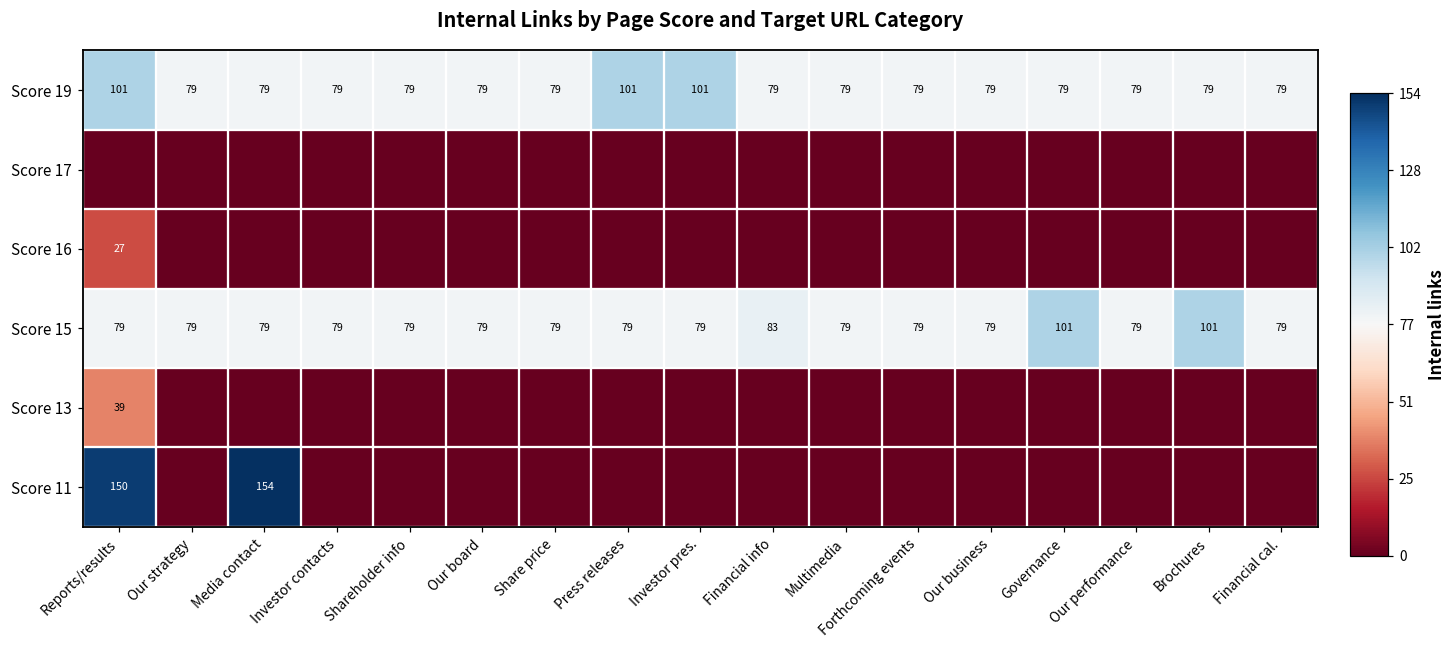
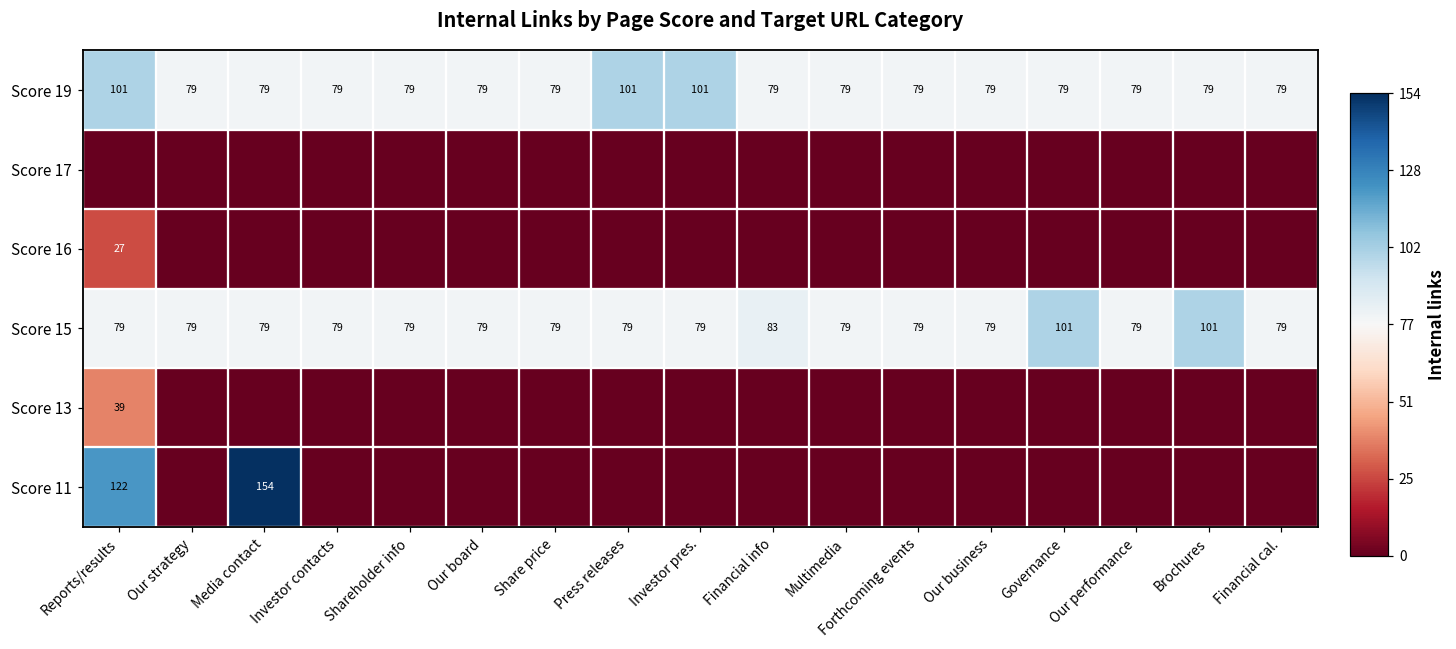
  {
    "Score 19": {
      "Reports/results": 101,
      "Our strategy": 79,
      "Media contact": 79,
      "Investor contacts": 79,
      "Shareholder info": 79,
      "Our board": 79,
      "Share price": 79,
      "Press releases": 101,
      "Investor pres.": 101,
      "Financial info": 79,
      "Multimedia": 79,
      "Forthcoming events": 79,
      "Our business": 79,
      "Governance": 79,
      "Our performance": 79,
      "Brochures": 79,
      "Financial cal.": 79
    },
    "Score 16": {
      "Reports/results": 27
    },
    "Score 15": {
      "Reports/results": 79,
      "Our strategy": 79,
      "Media contact": 79,
      "Investor contacts": 79,
      "Shareholder info": 79,
      "Our board": 79,
      "Share price": 79,
      "Press releases": 79,
      "Investor pres.": 79,
      "Financial info": 83,
      "Multimedia": 79,
      "Forthcoming events": 79,
      "Our business": 79,
      "Governance": 101,
      "Our performance": 79,
      "Brochures": 101,
      "Financial cal.": 79
    },
    "Score 13": {
      "Reports/results": 39
    },
    "Score 11": {
-     "Reports/results": 150,
+     "Reports/results": 122,
      "Media contact": 154
    }
  }
